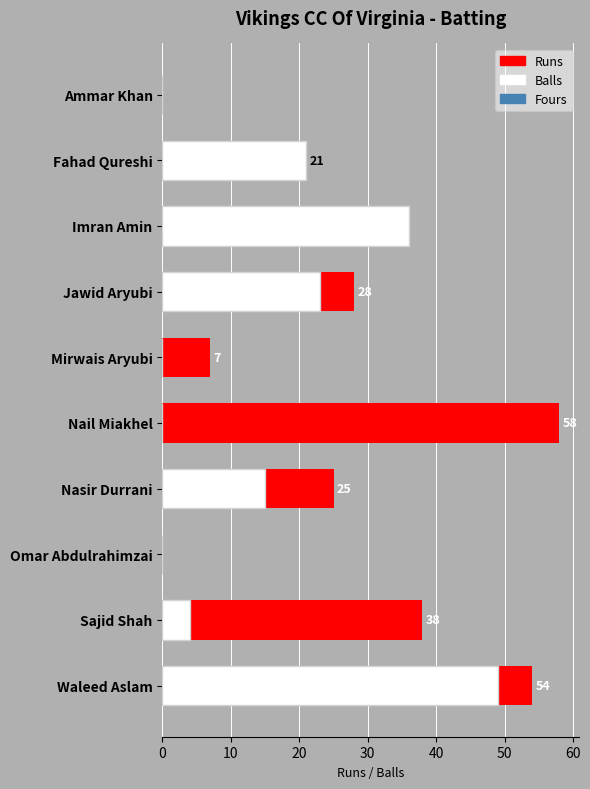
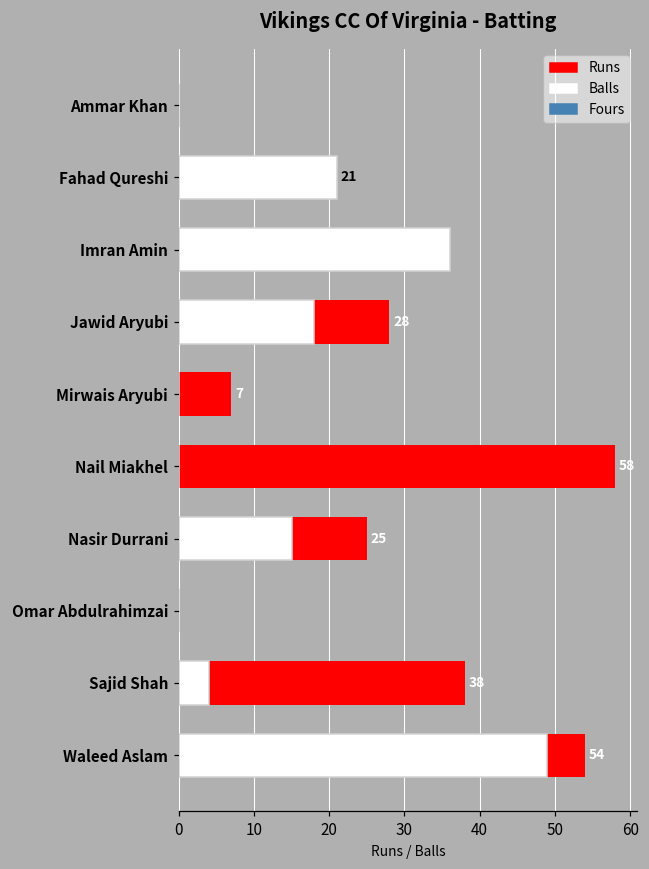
  {
    "Runs": {
      "Jawid Aryubi": 28,
      "Mirwais Aryubi": 7,
      "Nail Miakhel": 58,
      "Nasir Durrani": 25,
      "Sajid Shah": 38,
      "Waleed Aslam": 54
    },
    "Fours": {
      "Ammar Khan": 0,
      "Fahad Qureshi": 0,
      "Imran Amin": 0,
      "Jawid Aryubi": 0,
      "Mirwais Aryubi": 0,
      "Nail Miakhel": 0,
      "Nasir Durrani": 0,
      "Omar Abdulrahimzai": 0,
      "Sajid Shah": 0,
      "Waleed Aslam": 0
    },
    "Balls": {
      "Ammar Khan": 0,
      "Imran Amin": 36,
-     "Jawid Aryubi": 23,
+     "Jawid Aryubi": 18,
      "Mirwais Aryubi": 0,
      "Nail Miakhel": 0,
      "Omar Abdulrahimzai": 0
    }
  }
